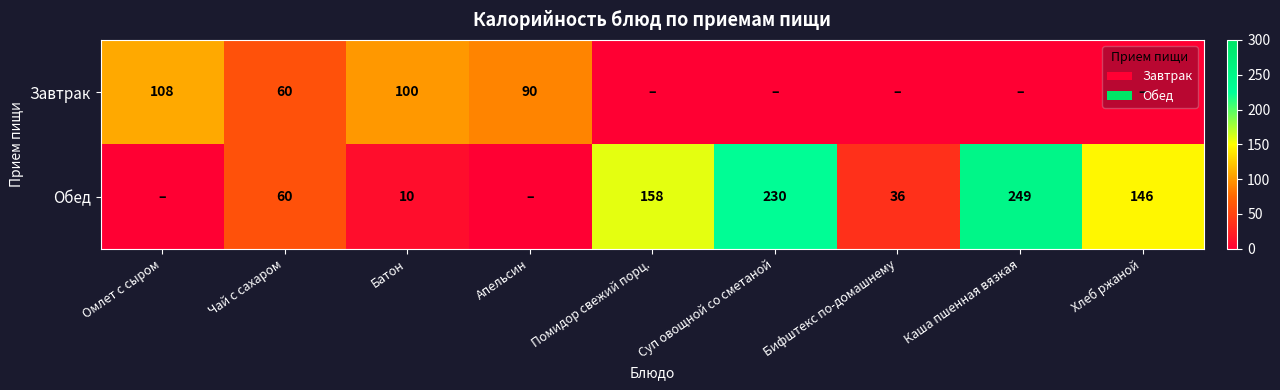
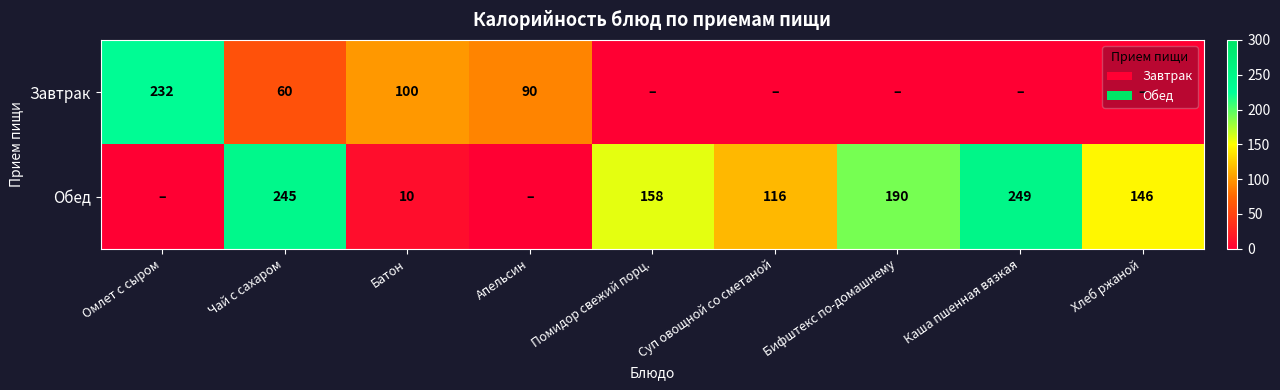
  {
    "Завтрак": {
-     "Омлет с сыром": 108,
+     "Омлет с сыром": 232,
      "Чай с сахаром": 60,
      "Батон": 100,
      "Апельсин": 90
    },
    "Обед": {
-     "Чай с сахаром": 60,
+     "Чай с сахаром": 245,
      "Батон": 10,
      "Помидор свежий порц.": 158,
-     "Суп овощной со сметаной": 230,
-     "Бифштекс по-домашнему": 36,
+     "Суп овощной со сметаной": 116,
+     "Бифштекс по-домашнему": 190,
      "Каша пшенная вязкая": 249,
      "Хлеб ржаной": 146
    }
  }
